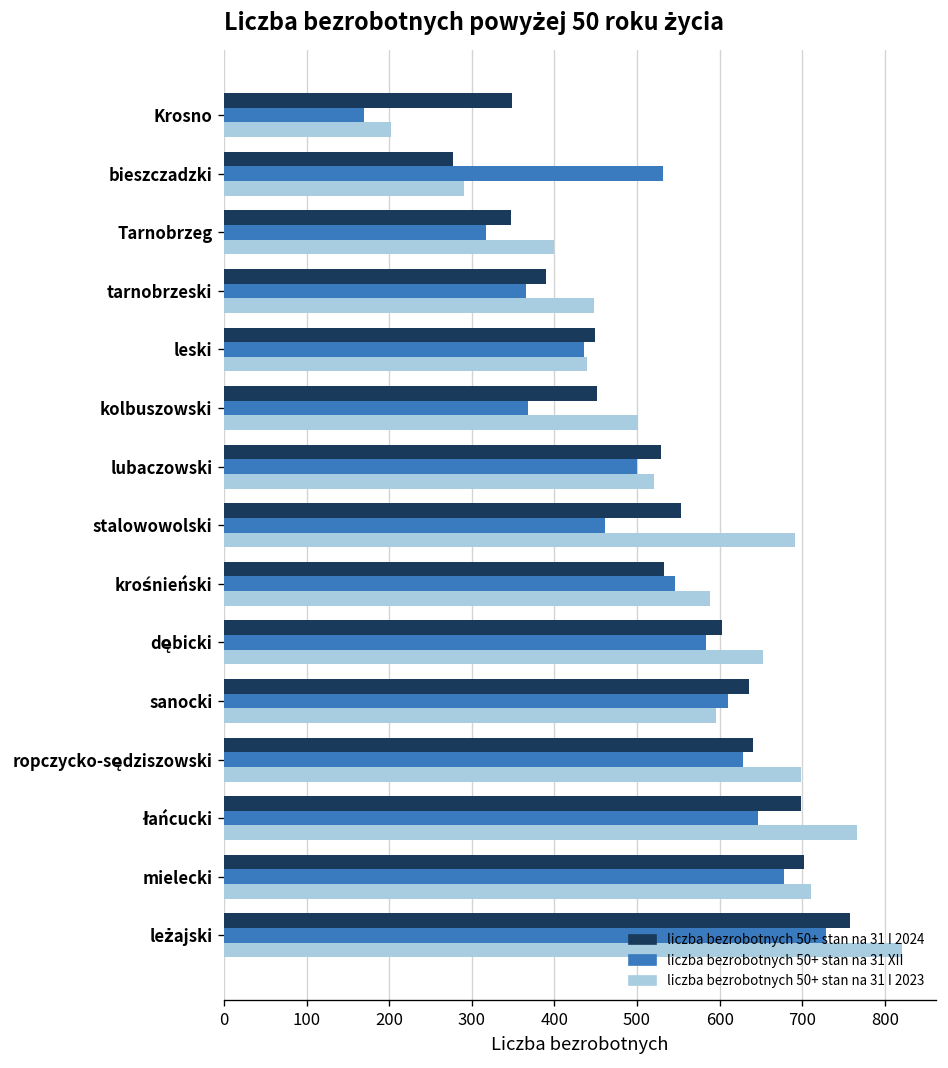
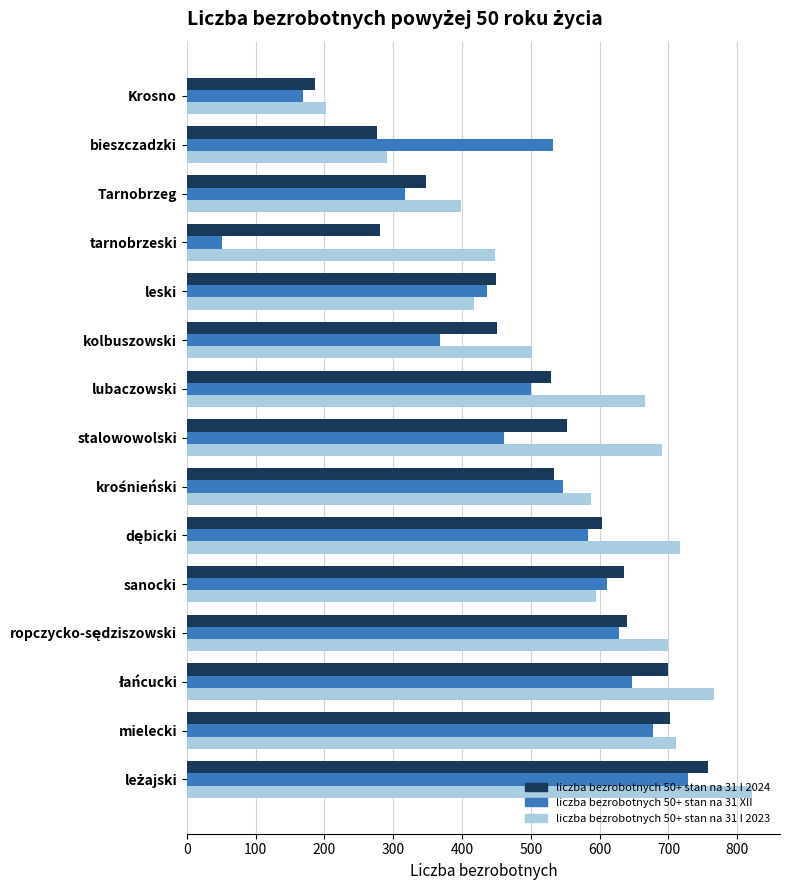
  {
    "liczba bezrobotnych 50+ stan na 31 I 2024": {
-     "Krosno": 350,
+     "Krosno": 190,
      "bieszczadzki": 280,
      "Tarnobrzeg": 350,
-     "tarnobrzeski": 390,
+     "tarnobrzeski": 280,
      "leski": 450,
      "kolbuszowski": 450,
      "lubaczowski": 530,
      "stalowowolski": 550,
      "krośnieński": 530,
      "dębicki": 600,
      "sanocki": 640,
      "ropczycko-sędziszowski": 640,
      "łańcucki": 700,
      "mielecki": 700,
      "leżajski": 760
    },
    "liczba bezrobotnych 50+ stan na 31 XII": {
      "Krosno": 170,
      "bieszczadzki": 530,
      "Tarnobrzeg": 320,
-     "tarnobrzeski": 370,
+     "tarnobrzeski": 50,
      "leski": 440,
      "kolbuszowski": 370,
      "lubaczowski": 500,
      "stalowowolski": 460,
      "krośnieński": 550,
      "dębicki": 580,
      "sanocki": 610,
      "ropczycko-sędziszowski": 630,
      "łańcucki": 650,
      "mielecki": 680,
      "leżajski": 730
    },
    "liczba bezrobotnych 50+ stan na 31 I 2023": {
      "Krosno": 200,
      "bieszczadzki": 290,
      "Tarnobrzeg": 400,
      "tarnobrzeski": 450,
-     "leski": 440,
+     "leski": 420,
      "kolbuszowski": 500,
-     "lubaczowski": 520,
+     "lubaczowski": 670,
      "stalowowolski": 690,
      "krośnieński": 590,
-     "dębicki": 650,
+     "dębicki": 720,
      "sanocki": 600,
      "ropczycko-sędziszowski": 700,
      "łańcucki": 770,
      "mielecki": 710,
      "leżajski": 820
    }
  }
